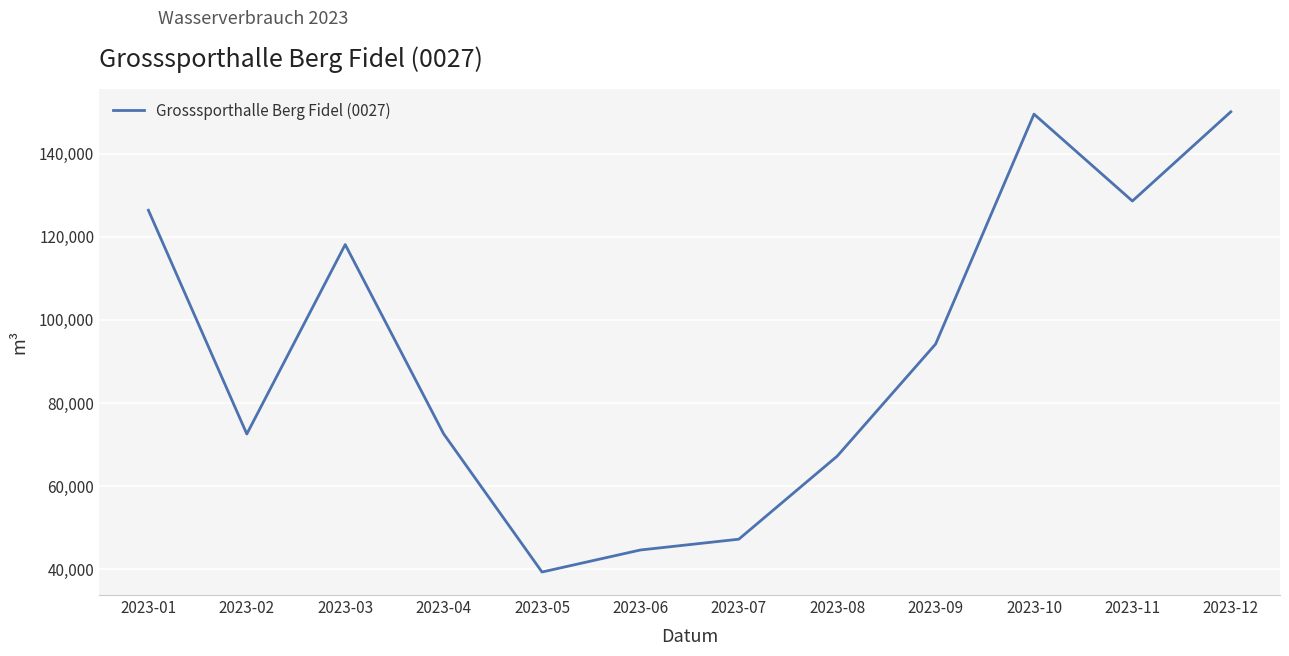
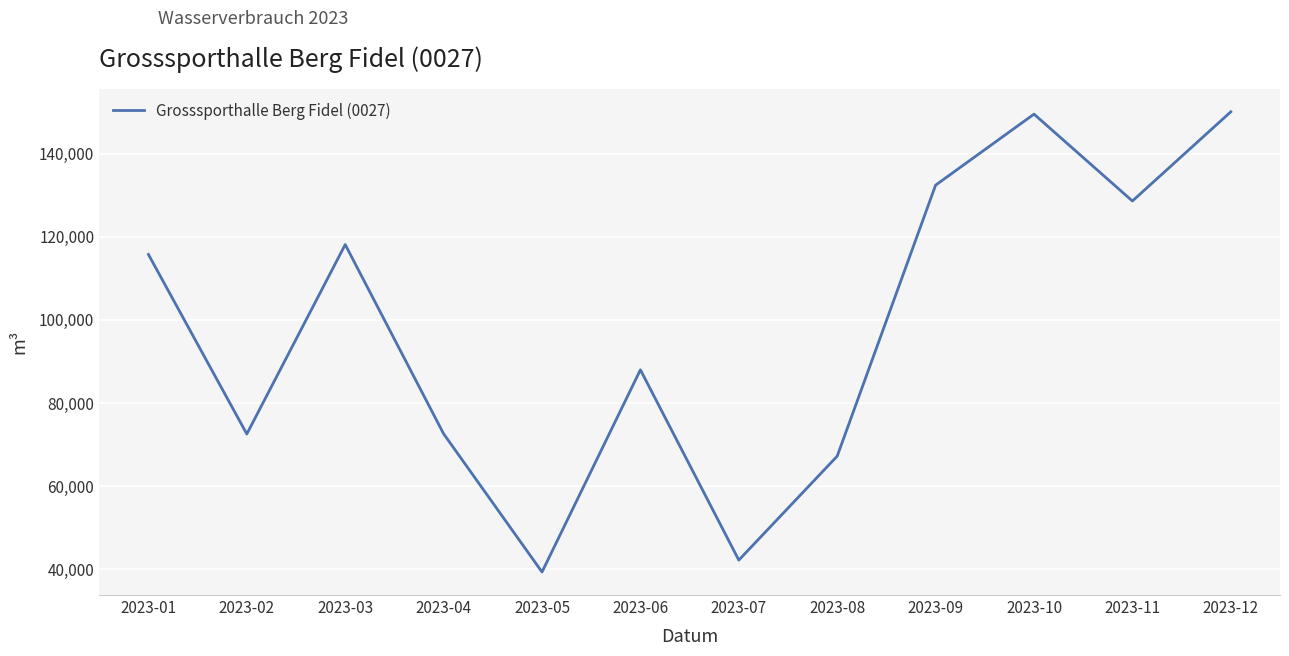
  {
-   "2023-01": "126,000",
+   "2023-01": "116,000",
    "2023-02": "73,000",
    "2023-03": "118,000",
    "2023-04": "73,000",
    "2023-05": "39,000",
-   "2023-06": "45,000",
-   "2023-07": "47,000",
+   "2023-06": "88,000",
+   "2023-07": "42,000",
    "2023-08": "67,000",
-   "2023-09": "94,000",
+   "2023-09": "132,000",
    "2023-10": "149,000",
    "2023-11": "129,000",
    "2023-12": "150,000"
  }
